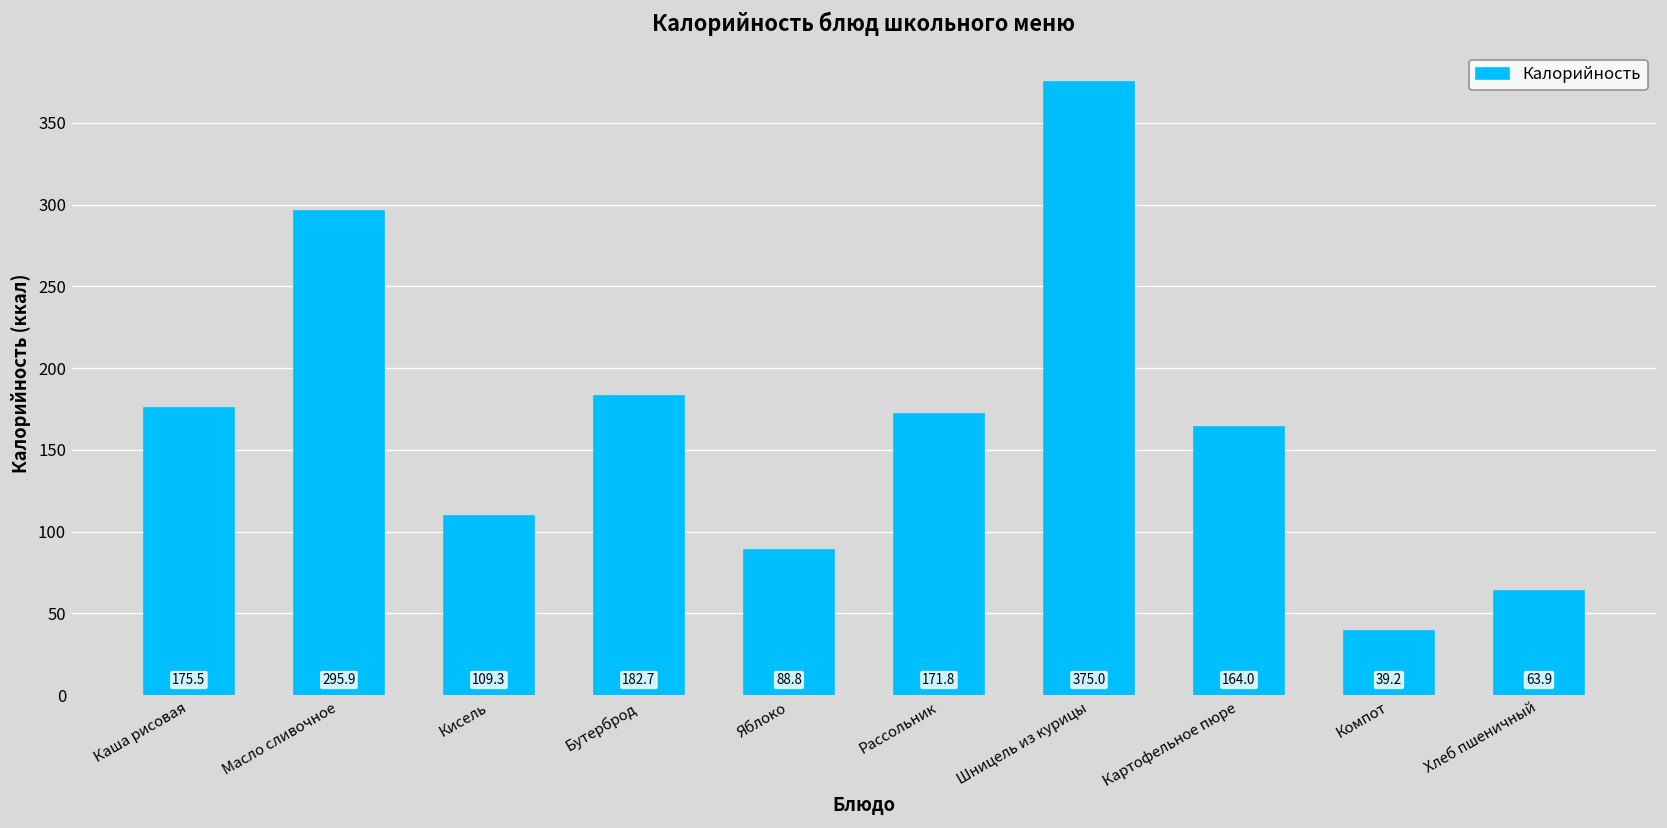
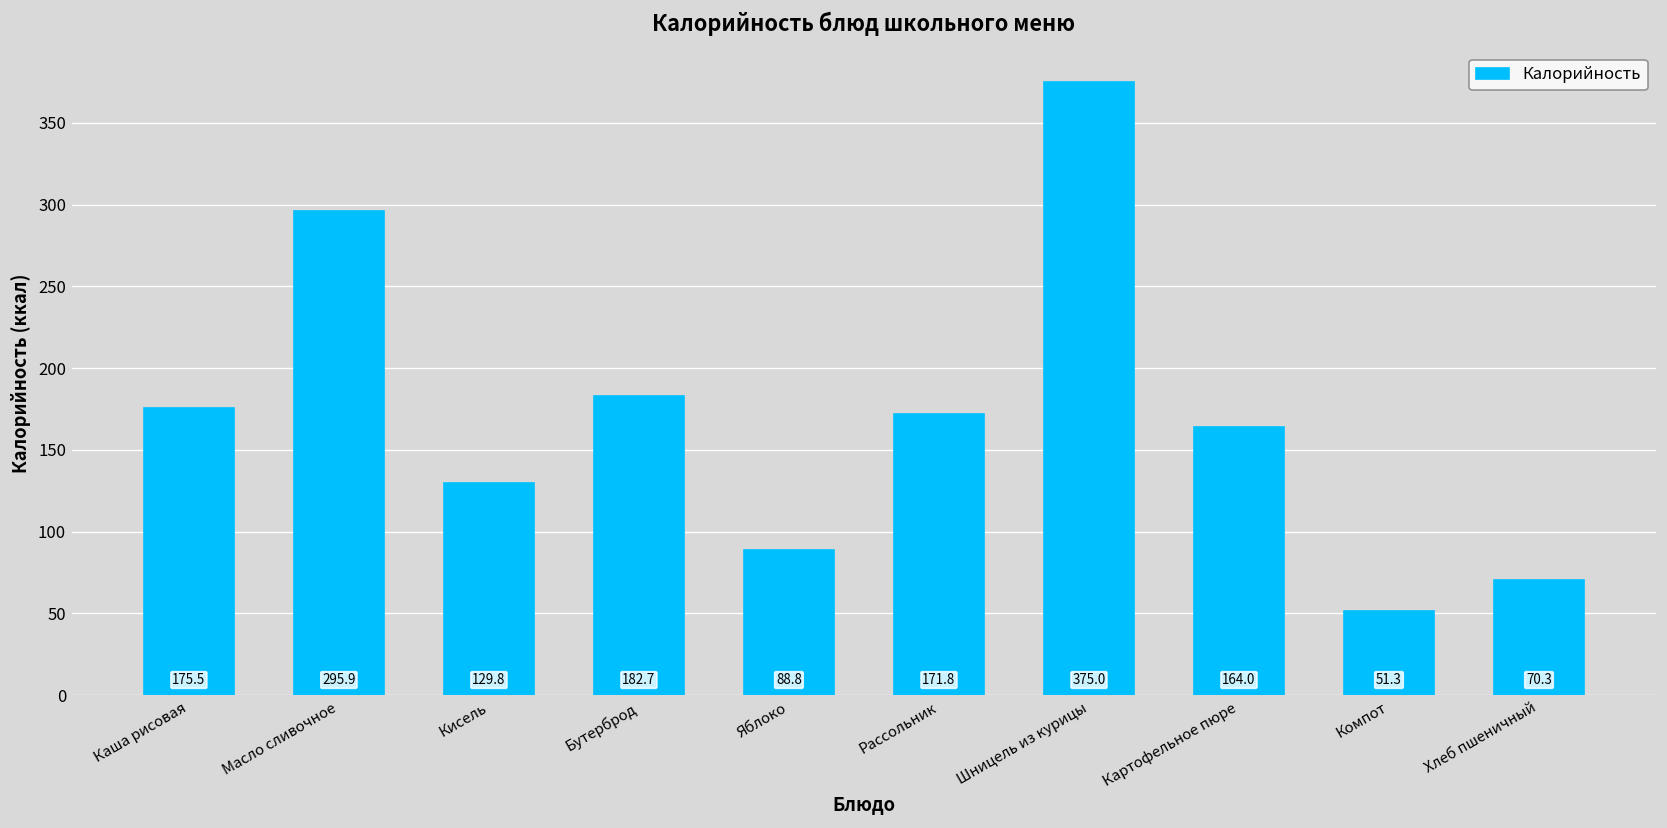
  {
-   "Кисель": 109.3,
-   "Компот": 39.2,
-   "Хлеб пшеничный": 63.9
+   "Кисель": 129.8,
+   "Компот": 51.3,
+   "Хлеб пшеничный": 70.3
  }
